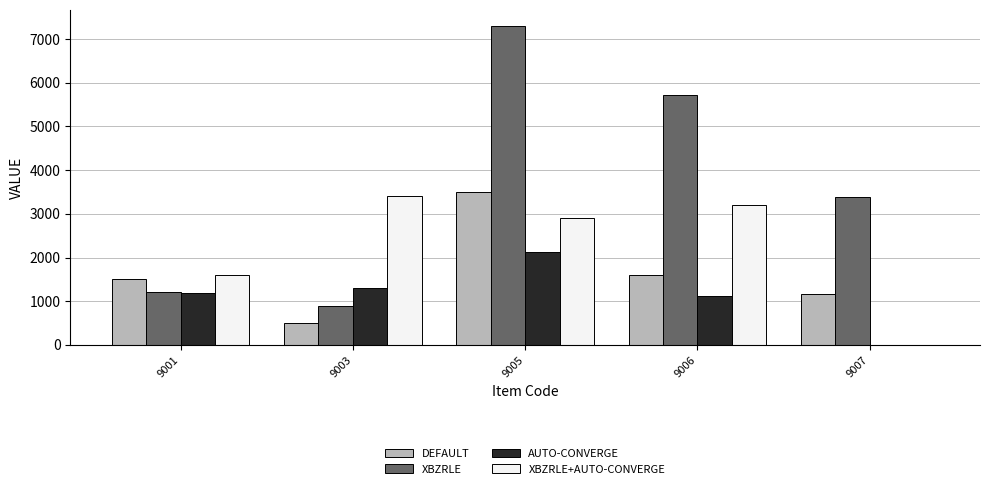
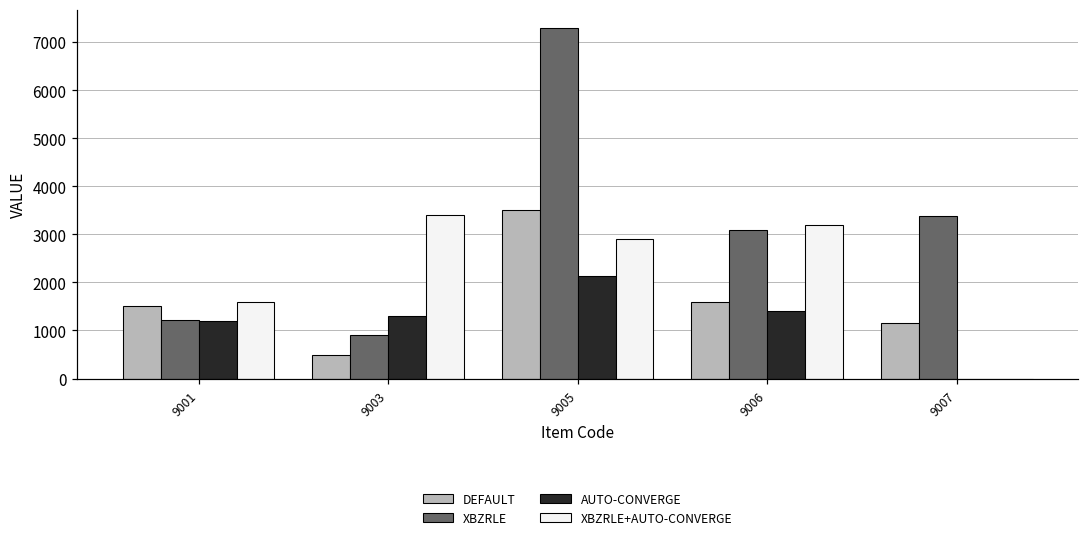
  {
    "DEFAULT": {
      "9001": 1500,
      "9003": 500,
      "9005": 3500,
      "9006": 1600,
      "9007": 1200
    },
    "XBZRLE": {
      "9001": 1200,
      "9003": 900,
      "9005": 7300,
-     "9006": 5700,
+     "9006": 3100,
      "9007": 3400
    },
    "AUTO-CONVERGE": {
      "9001": 1200,
      "9003": 1300,
      "9005": 2100,
-     "9006": 1100,
+     "9006": 1400,
      "9007": 0
    },
    "XBZRLE+AUTO-CONVERGE": {
      "9001": 1600,
      "9003": 3400,
      "9005": 2900,
      "9006": 3200,
      "9007": 0
    }
  }
